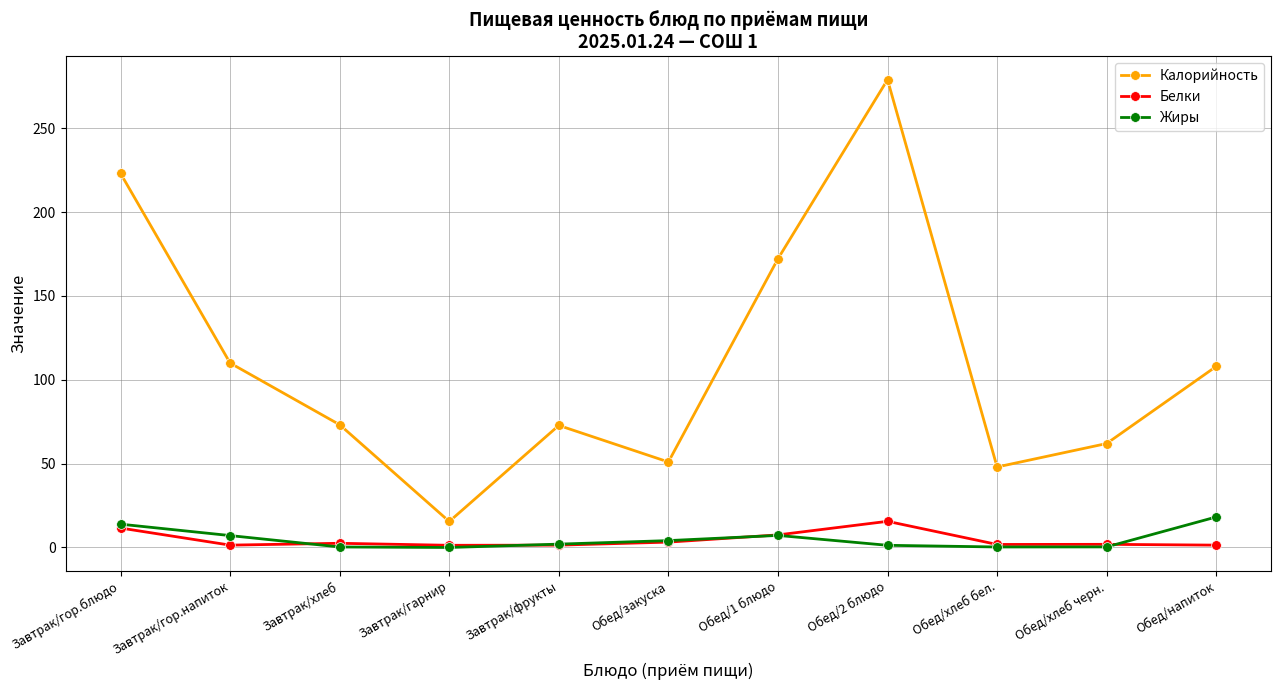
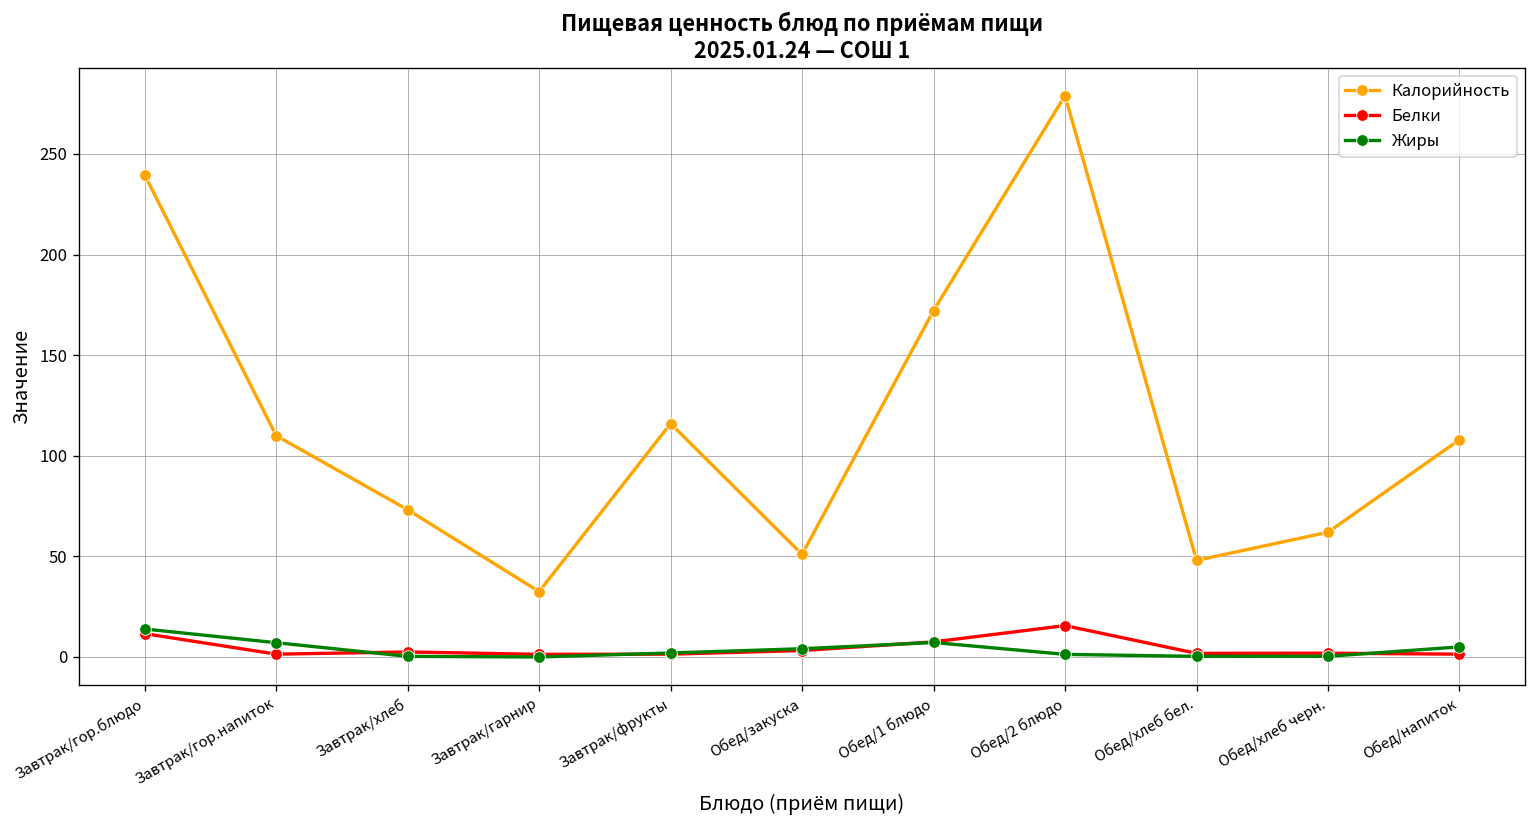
  {
    "Калорийность": {
-     "Завтрак/гор.блюдо": 223,
+     "Завтрак/гор.блюдо": 240,
      "Завтрак/гор.напиток": 110,
      "Завтрак/хлеб": 73,
-     "Завтрак/гарнир": 16,
-     "Завтрак/фрукты": 73,
+     "Завтрак/гарнир": 33,
+     "Завтрак/фрукты": 116,
      "Обед/закуска": 51,
      "Обед/1 блюдо": 172,
      "Обед/2 блюдо": 279,
      "Обед/хлеб бел.": 48,
      "Обед/хлеб черн.": 62,
      "Обед/напиток": 108
    },
    "Белки": {
      "Завтрак/гор.блюдо": 12,
      "Завтрак/гор.напиток": 1,
      "Завтрак/хлеб": 3,
      "Обед/2 блюдо": 16,
      "Обед/хлеб черн.": 2,
      "Обед/напиток": 1
    },
    "Жиры": {
      "Завтрак/гор.блюдо": 14,
      "Завтрак/гор.напиток": 7,
      "Завтрак/хлеб": 0,
      "Обед/2 блюдо": 1,
      "Обед/хлеб черн.": 0,
-     "Обед/напиток": 18
+     "Обед/напиток": 5
    }
  }
